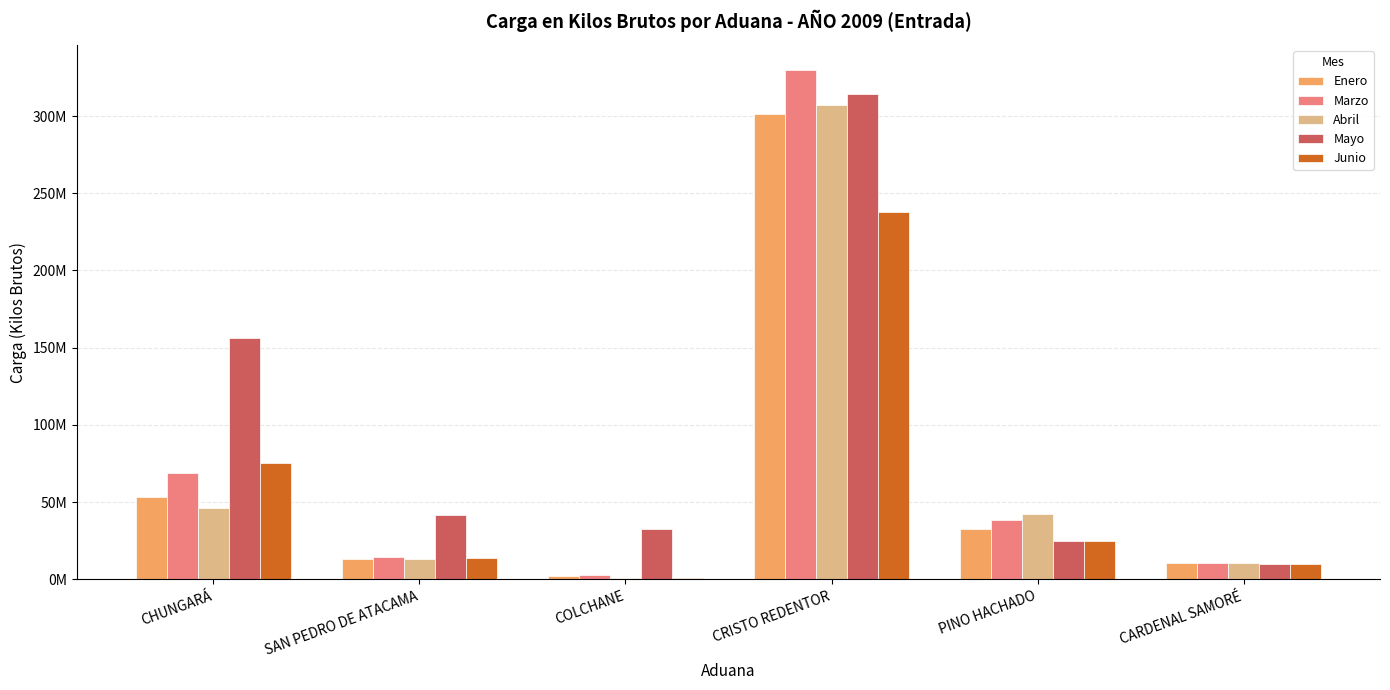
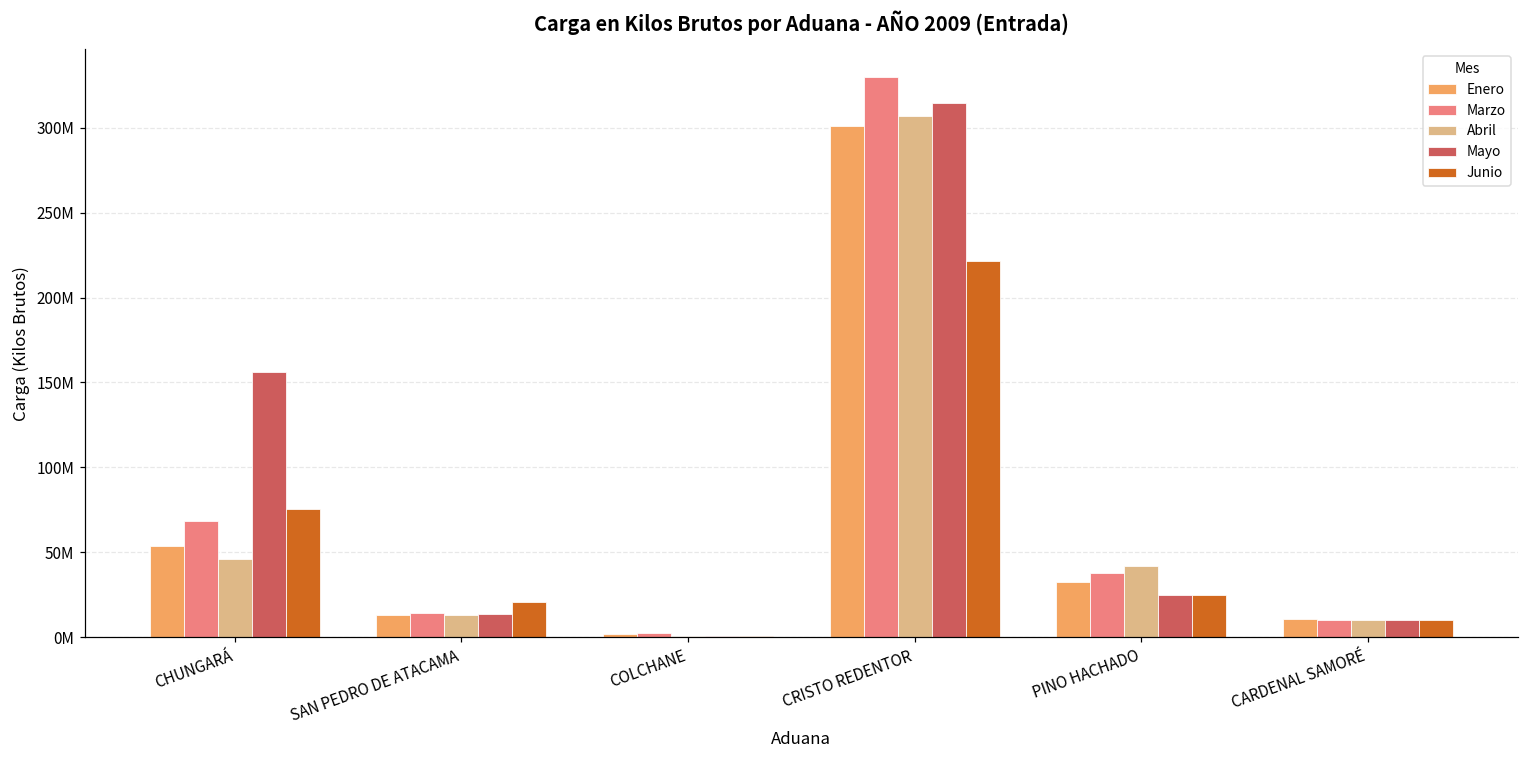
  {
    "Mayo": {
      "CHUNGARÁ": 156000000,
-     "SAN PEDRO DE ATACAMA": 42000000,
-     "COLCHANE": 33000000,
+     "SAN PEDRO DE ATACAMA": 13000000,
+     "COLCHANE": 1000000,
      "CRISTO REDENTOR": 314000000,
      "PINO HACHADO": 25000000,
      "CARDENAL SAMORÉ": 10000000
    },
    "Junio": {
      "CHUNGARÁ": 76000000,
-     "SAN PEDRO DE ATACAMA": 14000000,
-     "CRISTO REDENTOR": 238000000,
+     "SAN PEDRO DE ATACAMA": 21000000,
+     "CRISTO REDENTOR": 221000000,
      "PINO HACHADO": 25000000,
      "CARDENAL SAMORÉ": 10000000
    }
  }
